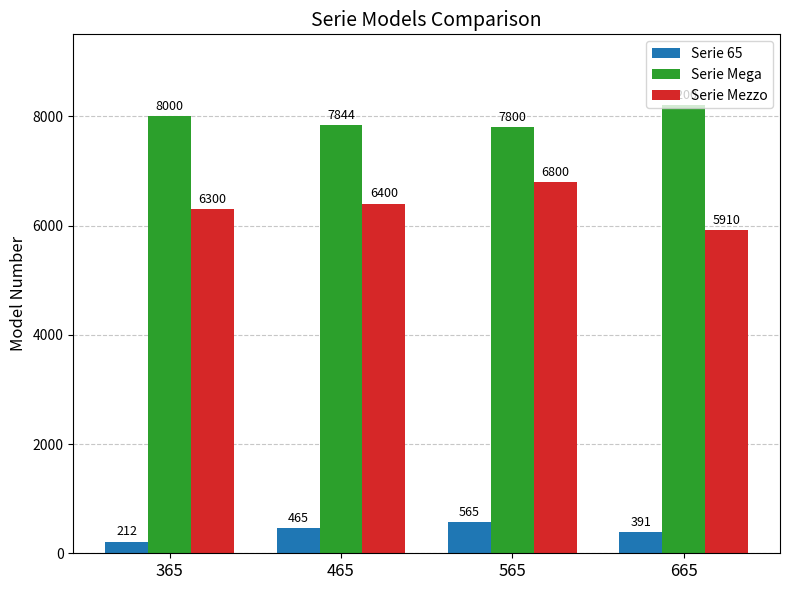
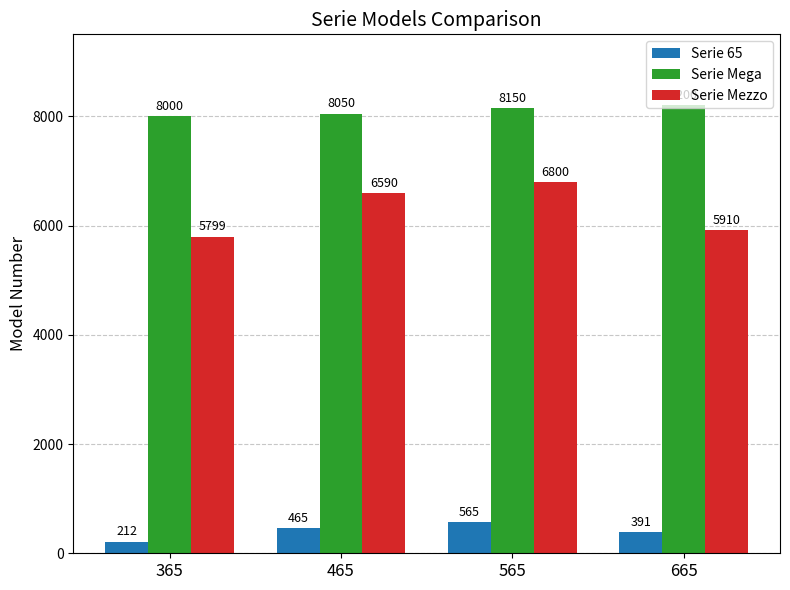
  {
    "Serie 65": {
      "365": 212,
      "465": 465,
      "565": 565,
      "665": 391
    },
    "Serie Mega": {
      "365": 8000,
-     "465": 7844,
-     "565": 7800
+     "465": 8050,
+     "565": 8150
    },
    "Serie Mezzo": {
-     "365": 6300,
-     "465": 6400,
+     "365": 5799,
+     "465": 6590,
      "565": 6800,
      "665": 5910
    }
  }
